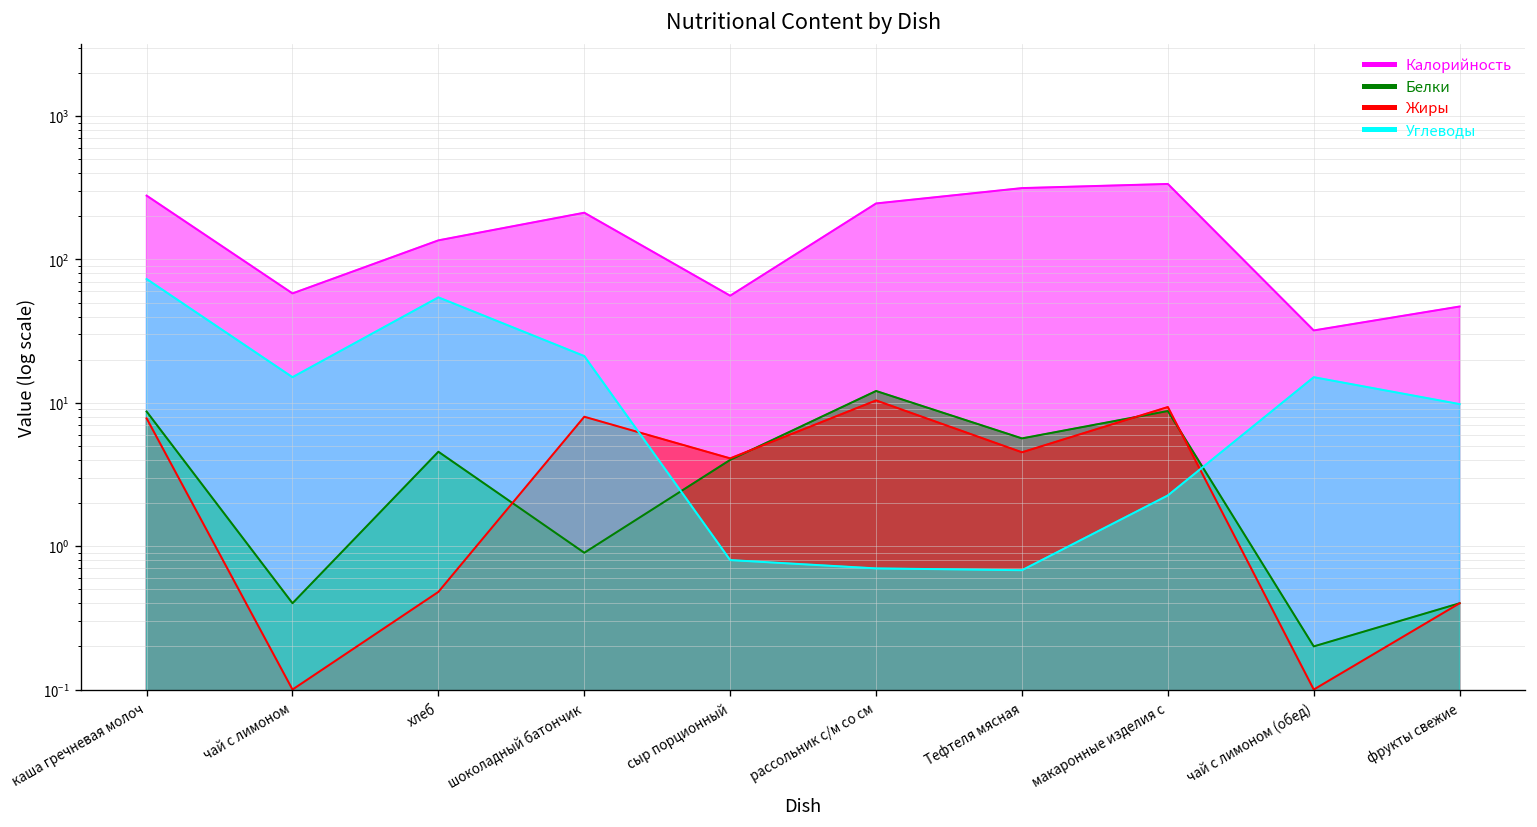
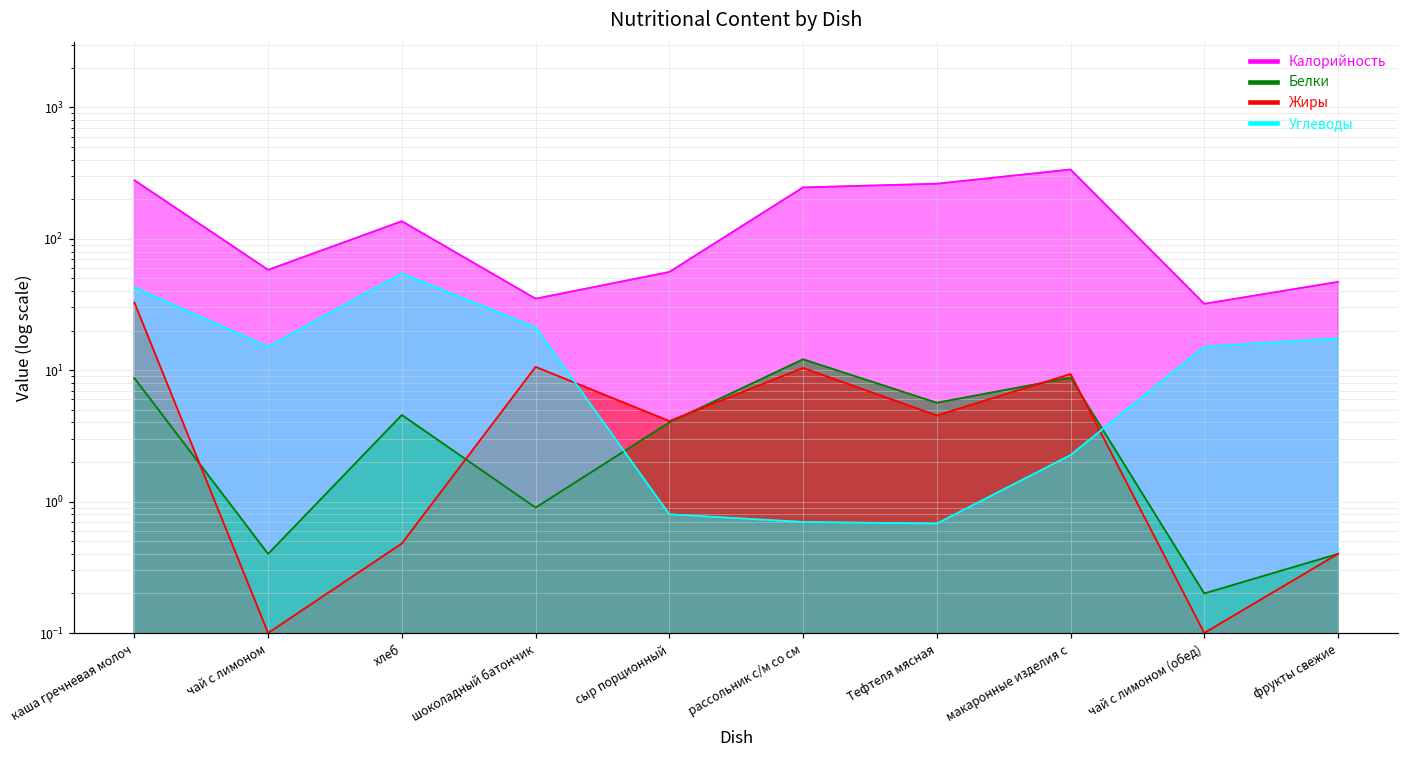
  {
    "Калорийность": {
      "каша гречневая молоч": 280,
      "чай с лимоном": 60,
      "хлеб": 140,
-     "шоколадный батончик": 210,
+     "шоколадный батончик": 35,
      "сыр порционный": 60,
      "рассольник с/м со см": 250,
-     "Тефтеля мясная": 310,
+     "Тефтеля мясная": 260,
      "макаронные изделия с": 340,
      "чай с лимоном (обед)": 32,
      "фрукты свежие": 47
    },
    "Белки": {
      "каша гречневая молоч": 9,
      "чай с лимоном": 0.40,
      "хлеб": 4.6,
      "шоколадный батончик": 0.9,
      "рассольник с/м со см": 12,
      "Тефтеля мясная": 6,
      "макаронные изделия с": 9,
      "чай с лимоном (обед)": 0.20
    },
    "Жиры": {
-     "каша гречневая молоч": 8,
+     "каша гречневая молоч": 33,
      "чай с лимоном": 0.10,
      "хлеб": 0.48,
-     "шоколадный батончик": 8,
+     "шоколадный батончик": 11,
      "рассольник с/м со см": 10,
      "Тефтеля мясная": 4.5,
      "макаронные изделия с": 9,
      "чай с лимоном (обед)": 0.10
    },
    "Углеводы": {
-     "каша гречневая молоч": 70,
+     "каша гречневая молоч": 43,
      "чай с лимоном": 15,
      "хлеб": 50,
      "шоколадный батончик": 21,
      "сыр порционный": 0.8,
      "рассольник с/м со см": 0.7,
      "Тефтеля мясная": 0.7,
      "макаронные изделия с": 2.3,
      "чай с лимоном (обед)": 15,
-     "фрукты свежие": 10
+     "фрукты свежие": 18
    }
  }
